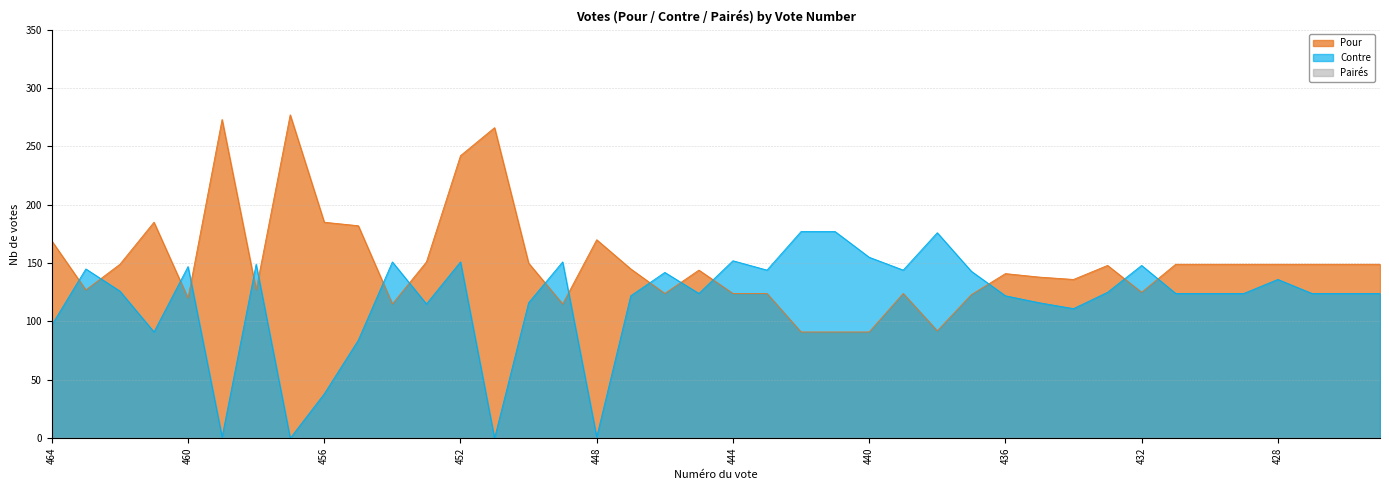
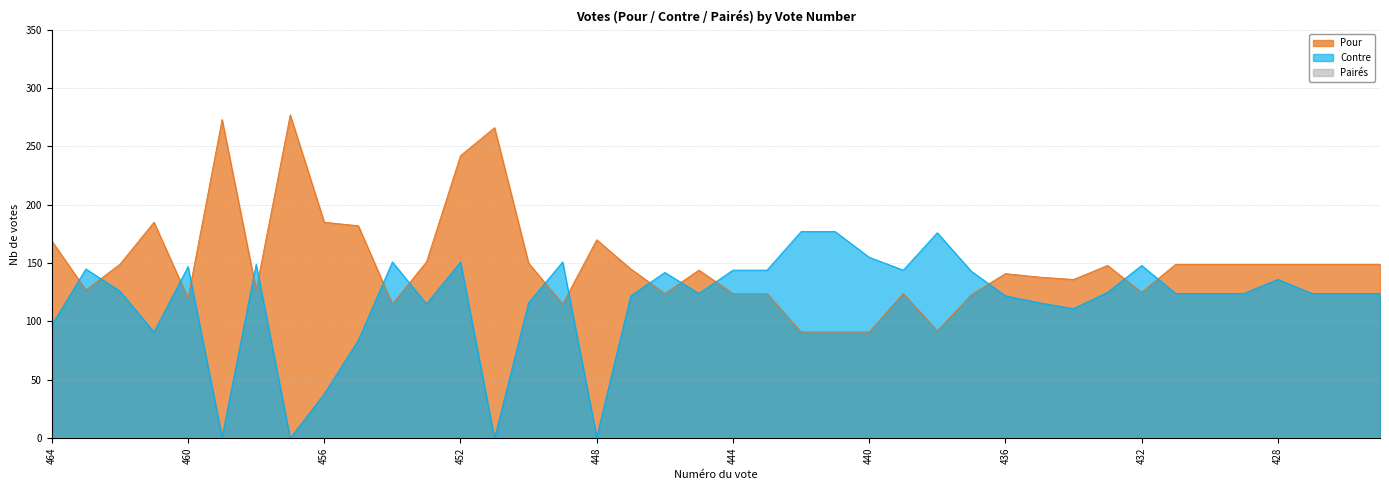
  {
    "Pour": {
      "464": 169,
      "460": 120,
      "456": 185,
      "452": 242,
      "448": 170,
      "444": 124,
      "440": 91,
      "436": 141,
      "432": 125,
      "428": 149
    },
    "Contre": {
      "464": 97,
      "460": 147,
      "456": 38,
      "452": 151,
-     "444": 152,
+     "444": 144,
      "440": 155,
      "436": 122,
      "432": 148,
      "428": 136
    },
    "Pairés": {
      "464": 0,
      "460": 0,
      "456": 0,
      "452": 0,
      "444": 0,
      "440": 0,
      "436": 0,
      "432": 0,
      "428": 0
    }
  }
